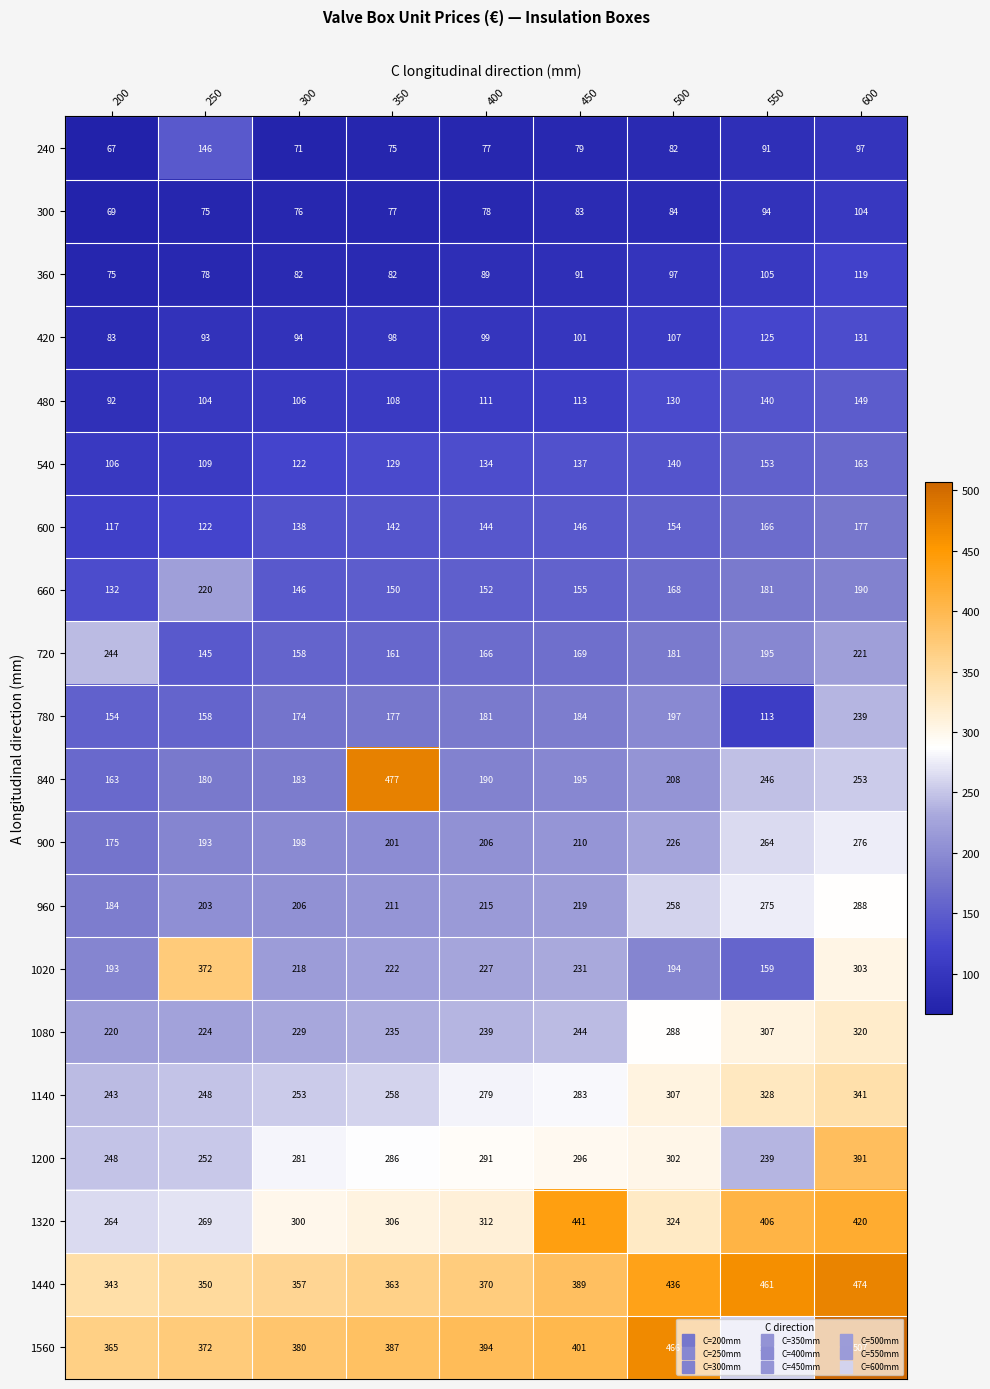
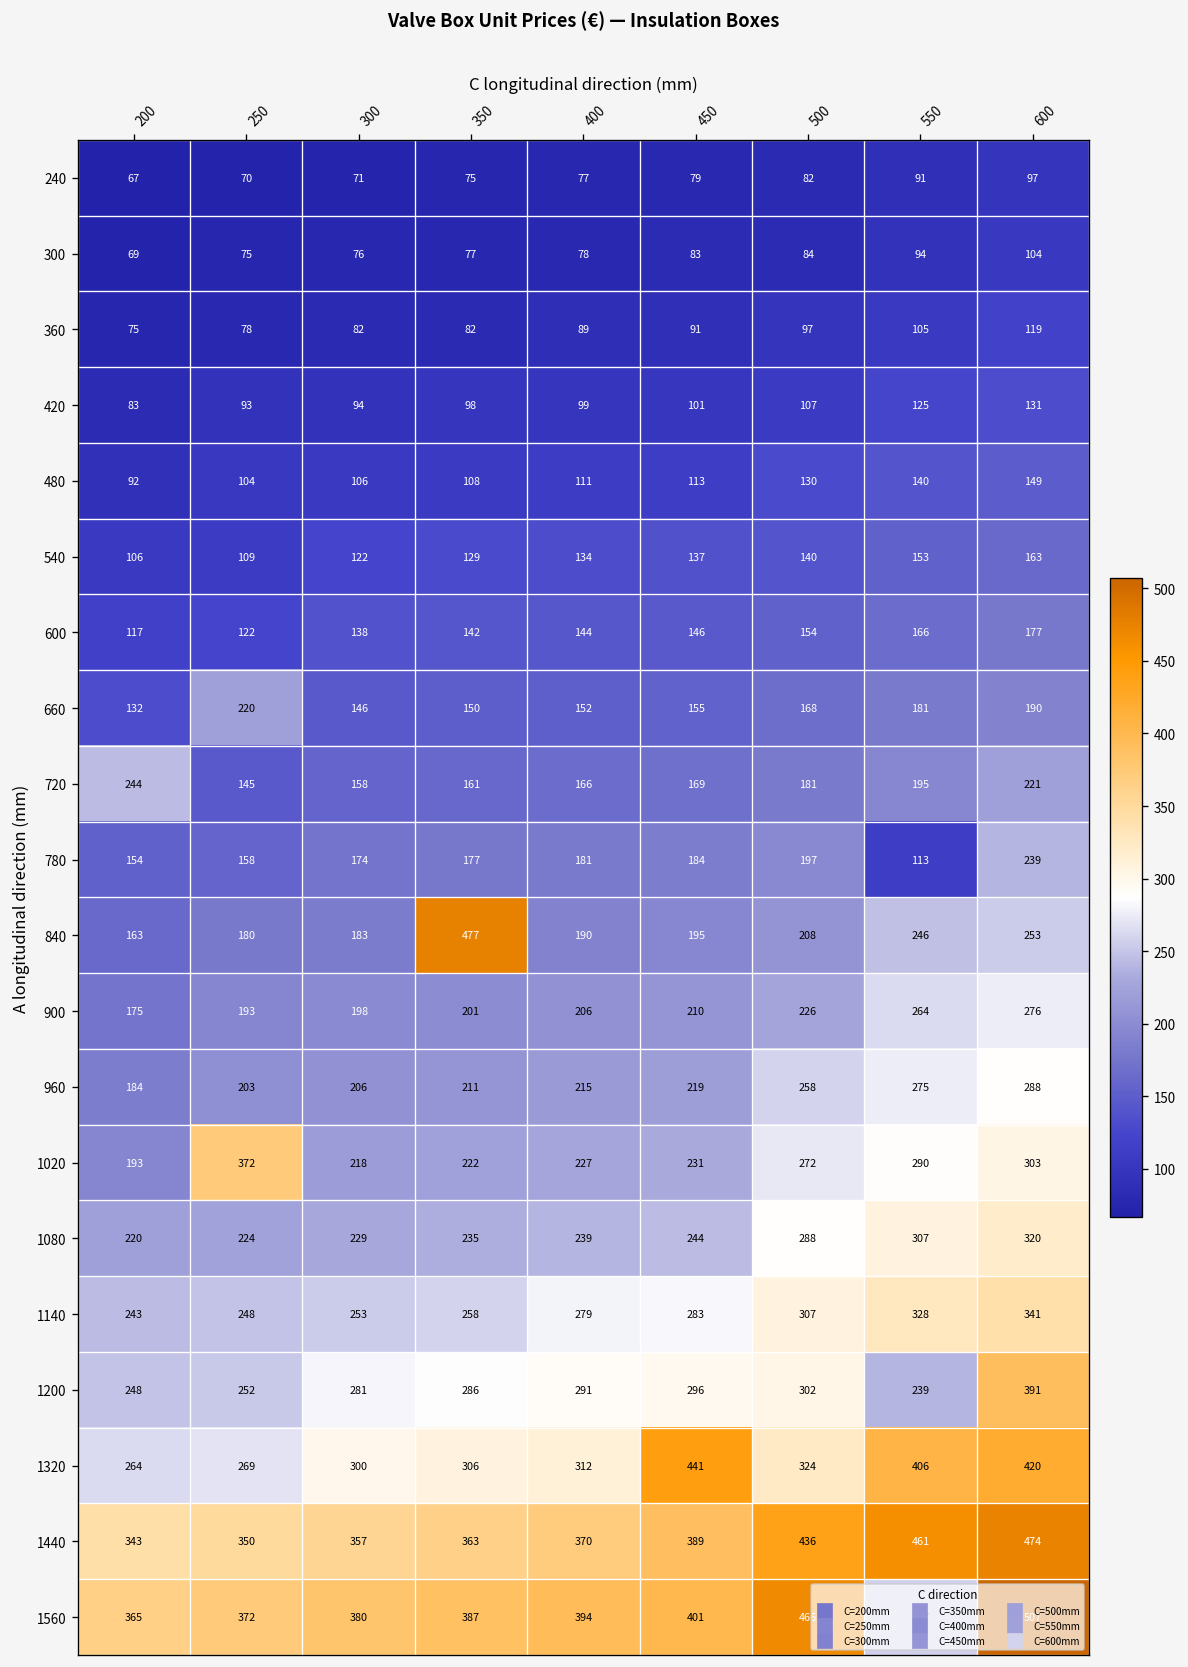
  {
    "240": {
      "200": 67,
-     "250": 146,
+     "250": 70,
      "300": 71,
      "350": 75,
      "400": 77,
      "450": 79,
      "500": 82,
      "550": 91,
      "600": 97
    },
    "300": {
      "200": 69,
      "250": 75,
      "300": 76,
      "350": 77,
      "400": 78,
      "450": 83,
      "500": 84,
      "550": 94,
      "600": 104
    },
    "360": {
      "200": 75,
      "250": 78,
      "300": 82,
      "350": 82,
      "400": 89,
      "450": 91,
      "500": 97,
      "550": 105,
      "600": 119
    },
    "420": {
      "200": 83,
      "250": 93,
      "300": 94,
      "350": 98,
      "400": 99,
      "450": 101,
      "500": 107,
      "550": 125,
      "600": 131
    },
    "480": {
      "200": 92,
      "250": 104,
      "300": 106,
      "350": 108,
      "400": 111,
      "450": 113,
      "500": 130,
      "550": 140,
      "600": 149
    },
    "540": {
      "200": 106,
      "250": 109,
      "300": 122,
      "350": 129,
      "400": 134,
      "450": 137,
      "500": 140,
      "550": 153,
      "600": 163
    },
    "600": {
      "200": 117,
      "250": 122,
      "300": 138,
      "350": 142,
      "400": 144,
      "450": 146,
      "500": 154,
      "550": 166,
      "600": 177
    },
    "660": {
      "200": 132,
      "250": 220,
      "300": 146,
      "350": 150,
      "400": 152,
      "450": 155,
      "500": 168,
      "550": 181,
      "600": 190
    },
    "720": {
      "200": 244,
      "250": 145,
      "300": 158,
      "350": 161,
      "400": 166,
      "450": 169,
      "500": 181,
      "550": 195,
      "600": 221
    },
    "780": {
      "200": 154,
      "250": 158,
      "300": 174,
      "350": 177,
      "400": 181,
      "450": 184,
      "500": 197,
      "550": 113,
      "600": 239
    },
    "840": {
      "200": 163,
      "250": 180,
      "300": 183,
      "350": 477,
      "400": 190,
      "450": 195,
      "500": 208,
      "550": 246,
      "600": 253
    },
    "900": {
      "200": 175,
      "250": 193,
      "300": 198,
      "350": 201,
      "400": 206,
      "450": 210,
      "500": 226,
      "550": 264,
      "600": 276
    },
    "960": {
      "200": 184,
      "250": 203,
      "300": 206,
      "350": 211,
      "400": 215,
      "450": 219,
      "500": 258,
      "550": 275,
      "600": 288
    },
    "1020": {
      "200": 193,
      "250": 372,
      "300": 218,
      "350": 222,
      "400": 227,
      "450": 231,
-     "500": 194,
-     "550": 159,
+     "500": 272,
+     "550": 290,
      "600": 303
    },
    "1080": {
      "200": 220,
      "250": 224,
      "300": 229,
      "350": 235,
      "400": 239,
      "450": 244,
      "500": 288,
      "550": 307,
      "600": 320
    },
    "1140": {
      "200": 243,
      "250": 248,
      "300": 253,
      "350": 258,
      "400": 279,
      "450": 283,
      "500": 307,
      "550": 328,
      "600": 341
    },
    "1200": {
      "200": 248,
      "250": 252,
      "300": 281,
      "350": 286,
      "400": 291,
      "450": 296,
      "500": 302,
      "550": 239,
      "600": 391
    },
    "1320": {
      "200": 264,
      "250": 269,
      "300": 300,
      "350": 306,
      "400": 312,
      "450": 441,
      "500": 324,
      "550": 406,
      "600": 420
    },
    "1440": {
      "200": 343,
      "250": 350,
      "300": 357,
      "350": 363,
      "400": 370,
      "450": 389,
      "500": 436,
      "550": 461,
      "600": 474
    },
    "1560": {
      "200": 365,
      "250": 372,
      "300": 380,
      "350": 387,
      "400": 394,
      "450": 401
    }
  }
